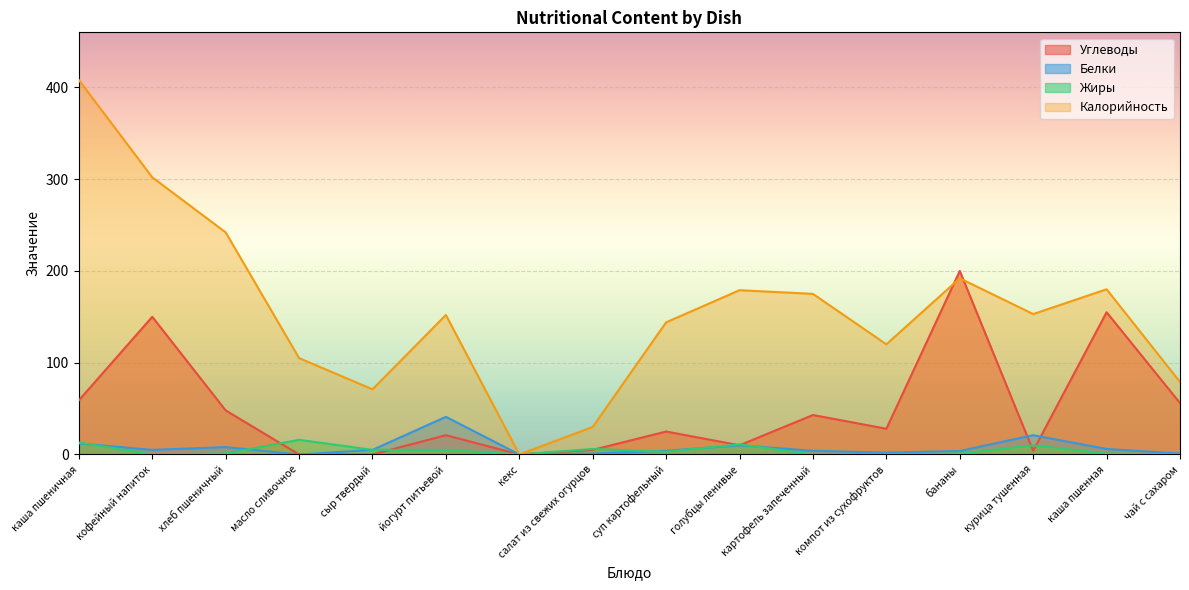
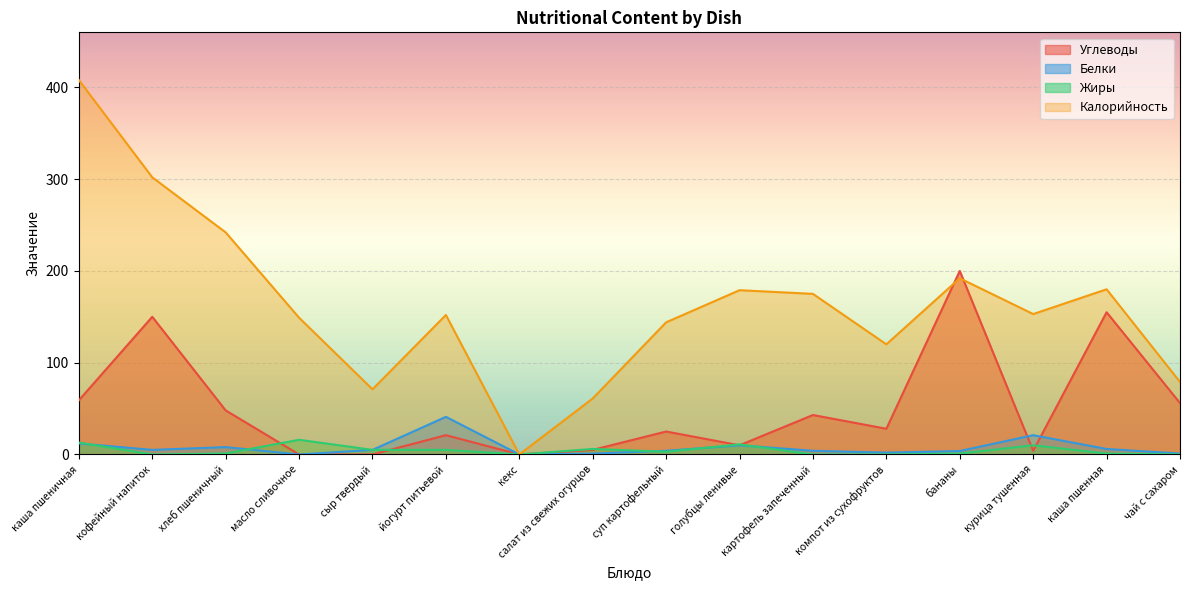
  {
    "Углеводы": {
      "каша пшеничная": 60,
      "кофейный напиток": 150,
      "хлеб пшеничный": 50,
      "сыр твердый": 0,
      "йогурт питьевой": 20,
      "суп картофельный": 30,
      "картофель запеченный": 40,
      "компот из сухофруктов": 30,
      "бананы": 200,
      "курица тушенная": 0,
      "каша пшенная": 160,
      "чай с сахаром": 60
    },
    "Белки": {
      "кофейный напиток": 10,
      "хлеб пшеничный": 10,
      "йогурт питьевой": 40,
      "салат из свежих огурцов": 0,
      "картофель запеченный": 0,
      "курица тушенная": 20,
      "каша пшенная": 10
    },
    "Жиры": {
      "кофейный напиток": 0,
      "хлеб пшеничный": 0,
      "масло сливочное": 20,
      "йогурт питьевой": 10,
      "картофель запеченный": 0,
      "курица тушенная": 10,
      "каша пшенная": 0
    },
    "Калорийность": {
      "каша пшеничная": 410,
      "кофейный напиток": 300,
      "хлеб пшеничный": 240,
-     "масло сливочное": 110,
+     "масло сливочное": 150,
      "сыр твердый": 70,
      "йогурт питьевой": 150,
-     "салат из свежих огурцов": 30,
+     "салат из свежих огурцов": 60,
      "суп картофельный": 140,
      "голубцы ленивые": 180,
      "картофель запеченный": 180,
      "компот из сухофруктов": 120,
      "бананы": 190,
      "курица тушенная": 150,
      "каша пшенная": 180,
      "чай с сахаром": 80
    }
  }
